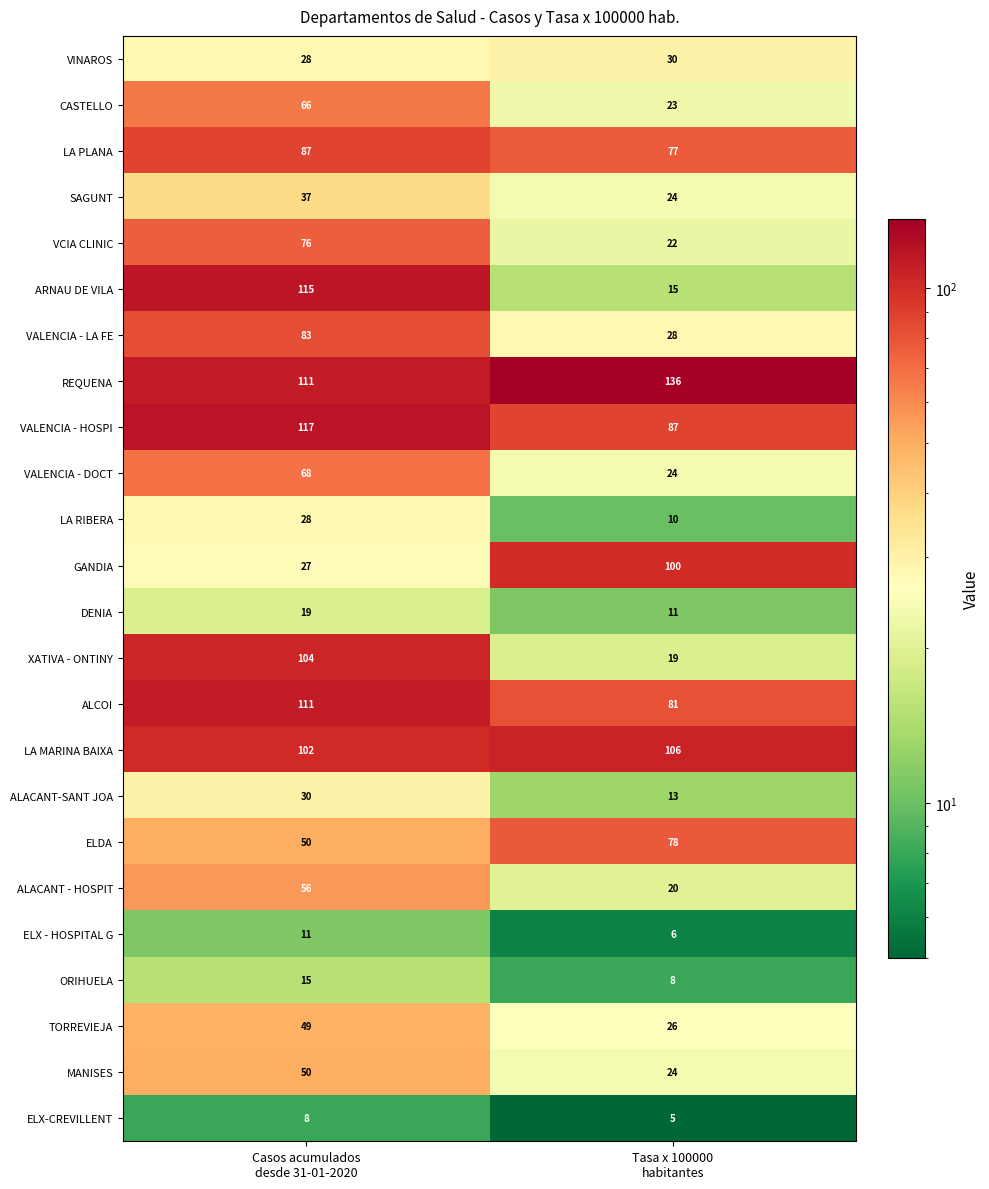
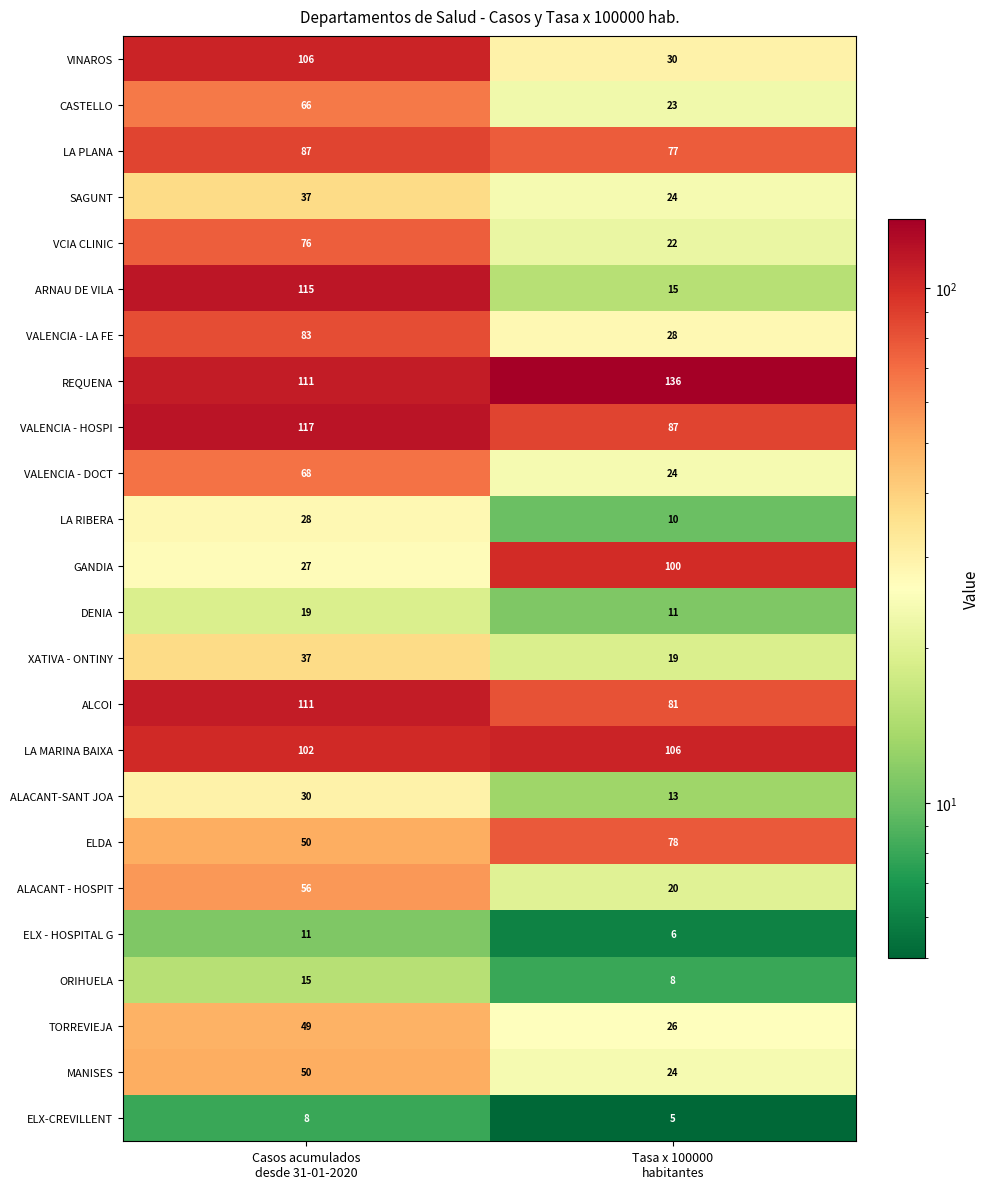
  {
    "VINAROS": {
-     "Casos acumulados desde 31-01-2020": 28,
+     "Casos acumulados desde 31-01-2020": 106,
      "Tasa x 100000 habitantes": 30
    },
    "CASTELLO": {
      "Casos acumulados desde 31-01-2020": 66,
      "Tasa x 100000 habitantes": 23
    },
    "LA PLANA": {
      "Casos acumulados desde 31-01-2020": 87,
      "Tasa x 100000 habitantes": 77
    },
    "SAGUNT": {
      "Casos acumulados desde 31-01-2020": 37,
      "Tasa x 100000 habitantes": 24
    },
    "VCIA CLINIC": {
      "Casos acumulados desde 31-01-2020": 76,
      "Tasa x 100000 habitantes": 22
    },
    "ARNAU DE VILA": {
      "Casos acumulados desde 31-01-2020": 115,
      "Tasa x 100000 habitantes": 15
    },
    "VALENCIA - LA FE": {
      "Casos acumulados desde 31-01-2020": 83,
      "Tasa x 100000 habitantes": 28
    },
    "REQUENA": {
      "Casos acumulados desde 31-01-2020": 111,
      "Tasa x 100000 habitantes": 136
    },
    "VALENCIA - HOSPI": {
      "Casos acumulados desde 31-01-2020": 117,
      "Tasa x 100000 habitantes": 87
    },
    "VALENCIA - DOCT": {
      "Casos acumulados desde 31-01-2020": 68,
      "Tasa x 100000 habitantes": 24
    },
    "LA RIBERA": {
      "Casos acumulados desde 31-01-2020": 28,
      "Tasa x 100000 habitantes": 10
    },
    "GANDIA": {
      "Casos acumulados desde 31-01-2020": 27,
      "Tasa x 100000 habitantes": 100
    },
    "DENIA": {
      "Casos acumulados desde 31-01-2020": 19,
      "Tasa x 100000 habitantes": 11
    },
    "XATIVA - ONTINY": {
-     "Casos acumulados desde 31-01-2020": 104,
+     "Casos acumulados desde 31-01-2020": 37,
      "Tasa x 100000 habitantes": 19
    },
    "ALCOI": {
      "Casos acumulados desde 31-01-2020": 111,
      "Tasa x 100000 habitantes": 81
    },
    "LA MARINA BAIXA": {
      "Casos acumulados desde 31-01-2020": 102,
      "Tasa x 100000 habitantes": 106
    },
    "ALACANT-SANT JOA": {
      "Casos acumulados desde 31-01-2020": 30,
      "Tasa x 100000 habitantes": 13
    },
    "ELDA": {
      "Casos acumulados desde 31-01-2020": 50,
      "Tasa x 100000 habitantes": 78
    },
    "ALACANT - HOSPIT": {
      "Casos acumulados desde 31-01-2020": 56,
      "Tasa x 100000 habitantes": 20
    },
    "ELX - HOSPITAL G": {
      "Casos acumulados desde 31-01-2020": 11,
      "Tasa x 100000 habitantes": 6
    },
    "ORIHUELA": {
      "Casos acumulados desde 31-01-2020": 15,
      "Tasa x 100000 habitantes": 8
    },
    "TORREVIEJA": {
      "Casos acumulados desde 31-01-2020": 49,
      "Tasa x 100000 habitantes": 26
    },
    "MANISES": {
      "Casos acumulados desde 31-01-2020": 50,
      "Tasa x 100000 habitantes": 24
    },
    "ELX-CREVILLENT": {
      "Casos acumulados desde 31-01-2020": 8,
      "Tasa x 100000 habitantes": 5
    }
  }
